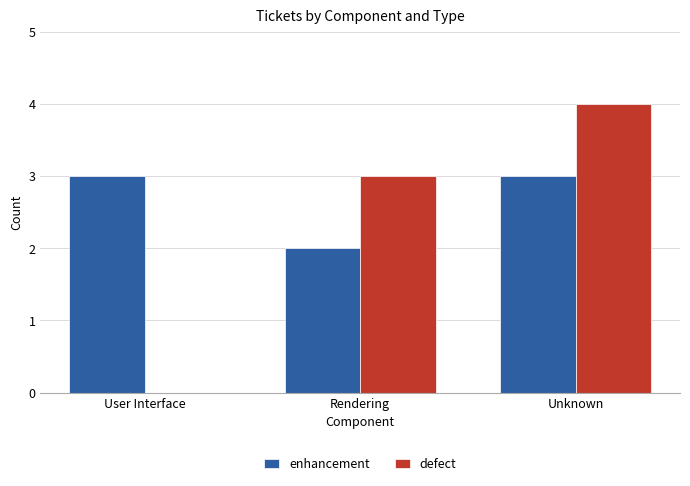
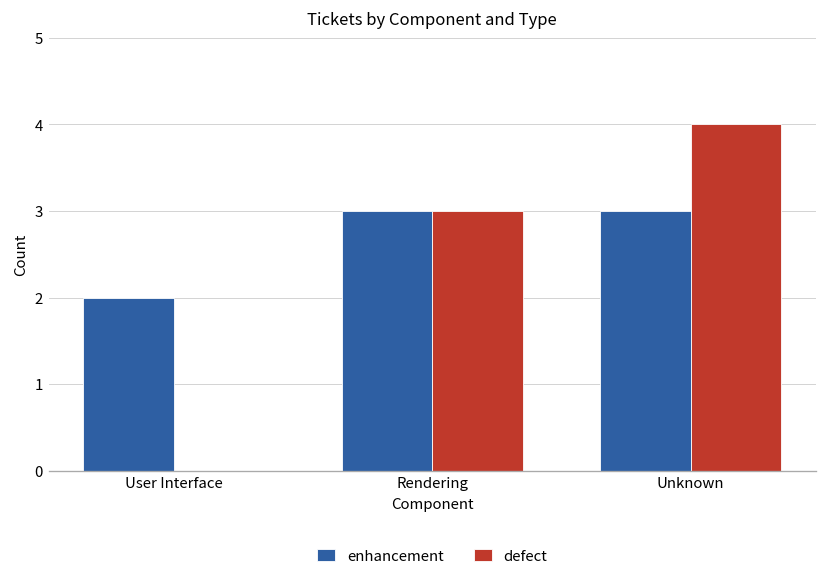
  {
    "enhancement": {
-     "User Interface": 3,
-     "Rendering": 2,
+     "User Interface": 2,
+     "Rendering": 3,
      "Unknown": 3
    },
    "defect": {
      "User Interface": 0,
      "Rendering": 3,
      "Unknown": 4
    }
  }
